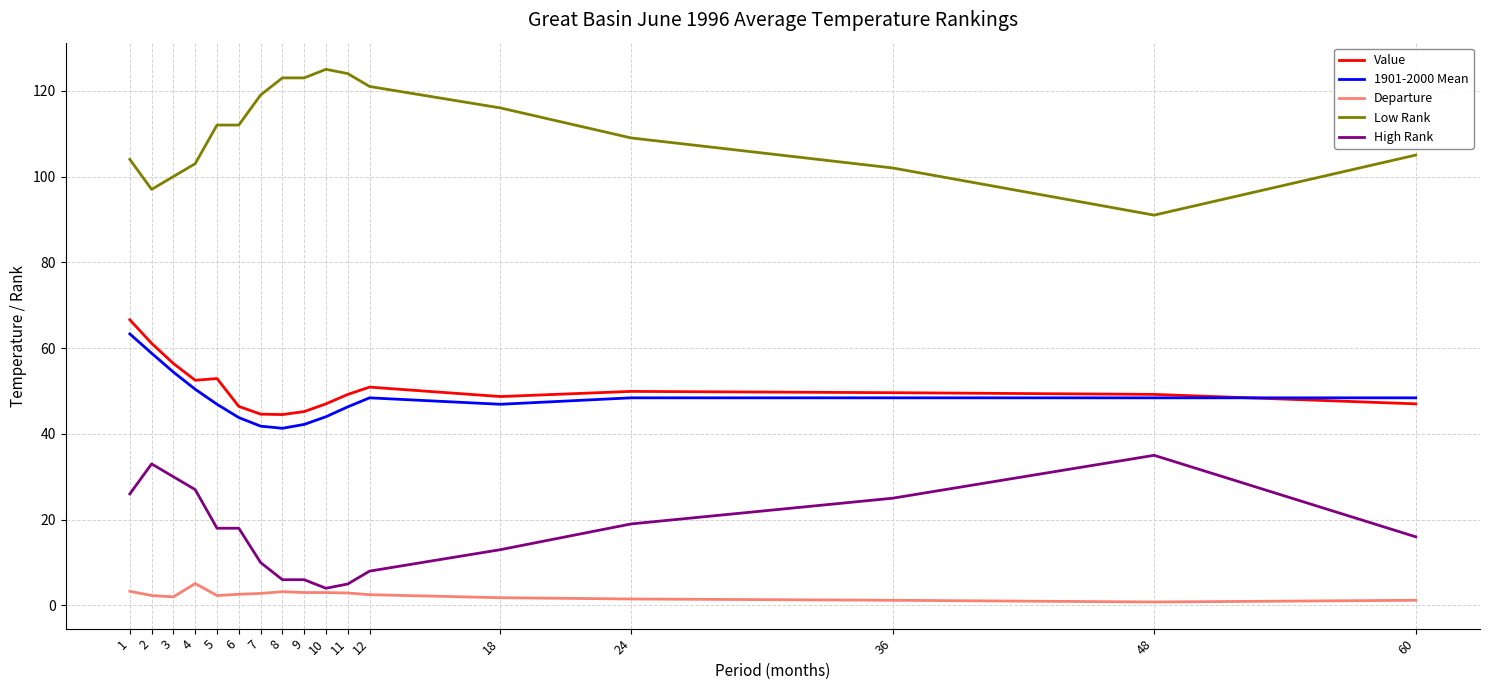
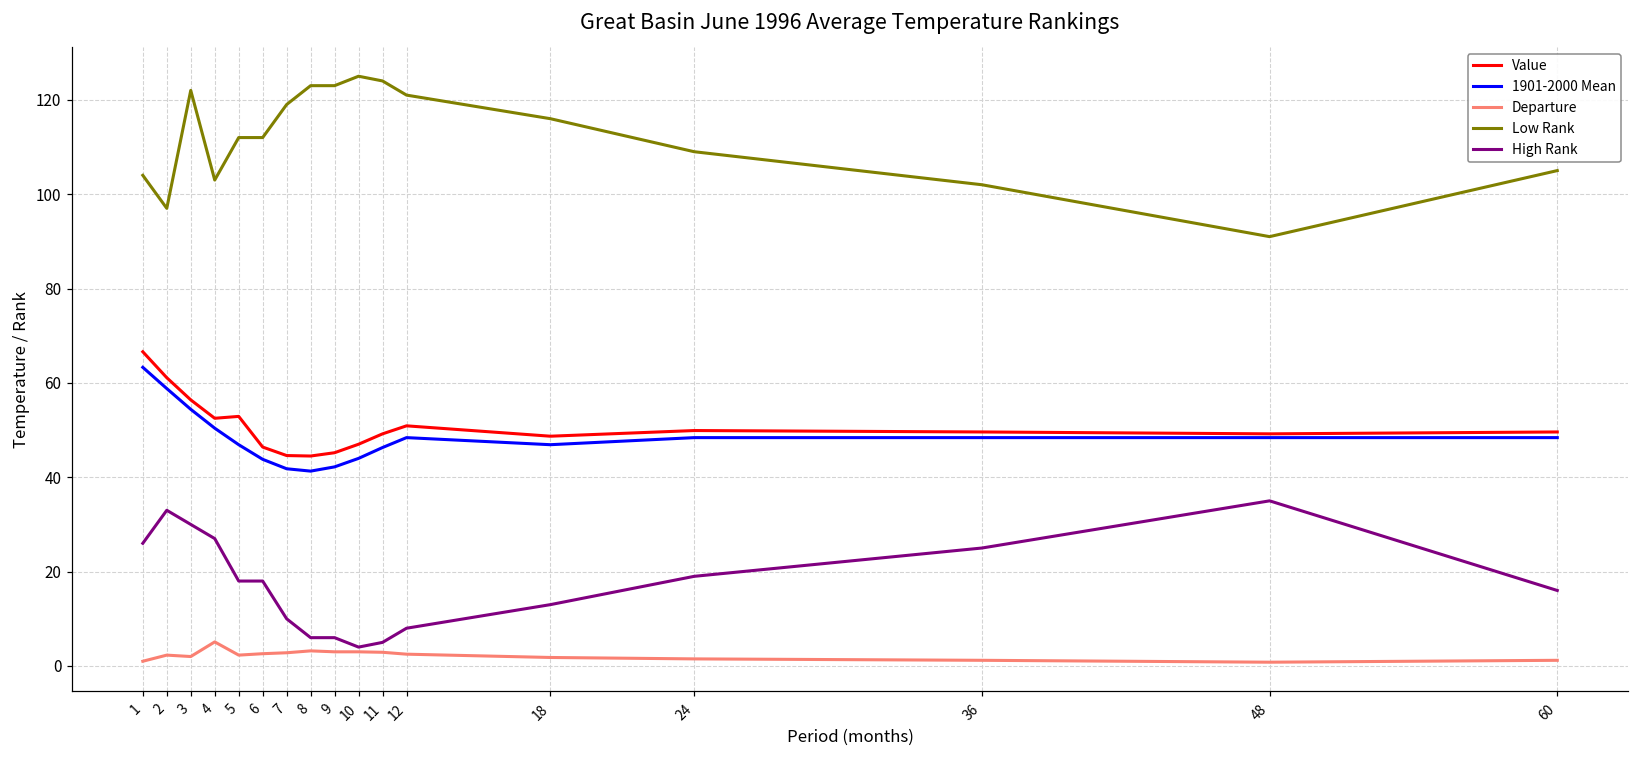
  {
    "Value": {
      "1": 67,
      "2": 61,
      "3": 56,
      "4": 53,
      "5": 53,
      "6": 46,
      "7": 45,
      "8": 45,
      "9": 45,
      "10": 47,
      "11": 49,
      "12": 51,
      "18": 49,
      "24": 50,
      "36": 50,
      "48": 49,
-     "60": 47
+     "60": 50
    },
    "1901-2000 Mean": {
      "1": 63,
      "2": 59,
      "3": 54,
      "4": 50,
      "5": 47,
      "6": 44,
      "7": 42,
      "8": 41,
      "9": 42,
      "10": 44,
      "11": 46,
      "12": 48,
      "18": 47,
      "24": 48,
      "36": 48,
      "48": 48,
      "60": 48
    },
    "Departure": {
-     "1": 3,
+     "1": 1,
      "2": 2,
      "3": 2,
      "4": 5,
      "5": 2,
      "6": 3,
      "7": 3,
      "8": 3,
      "9": 3,
      "10": 3,
      "11": 3,
      "12": 3,
      "18": 2,
      "24": 2,
      "36": 1,
      "48": 1,
      "60": 1
    },
    "Low Rank": {
      "1": 104,
      "2": 97,
-     "3": 100,
+     "3": 122,
      "4": 103,
      "5": 112,
      "6": 112,
      "7": 119,
      "8": 123,
      "9": 123,
      "10": 125,
      "11": 124,
      "12": 121,
      "18": 116,
      "24": 109,
      "36": 102,
      "48": 91,
      "60": 105
    },
    "High Rank": {
      "1": 26,
      "2": 33,
      "3": 30,
      "4": 27,
      "5": 18,
      "6": 18,
      "7": 10,
      "8": 6,
      "9": 6,
      "10": 4,
      "11": 5,
      "12": 8,
      "18": 13,
      "24": 19,
      "36": 25,
      "48": 35,
      "60": 16
    }
  }
